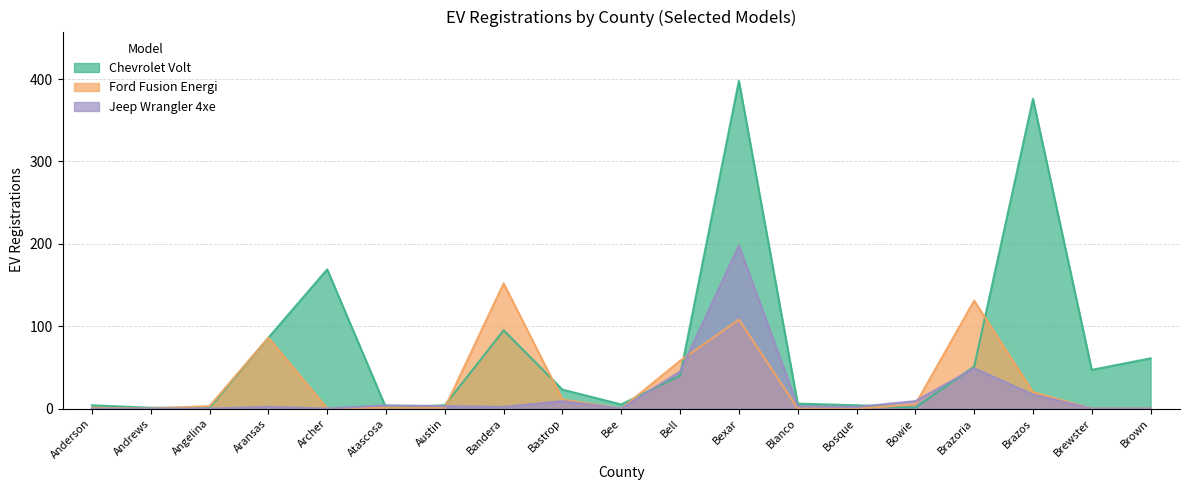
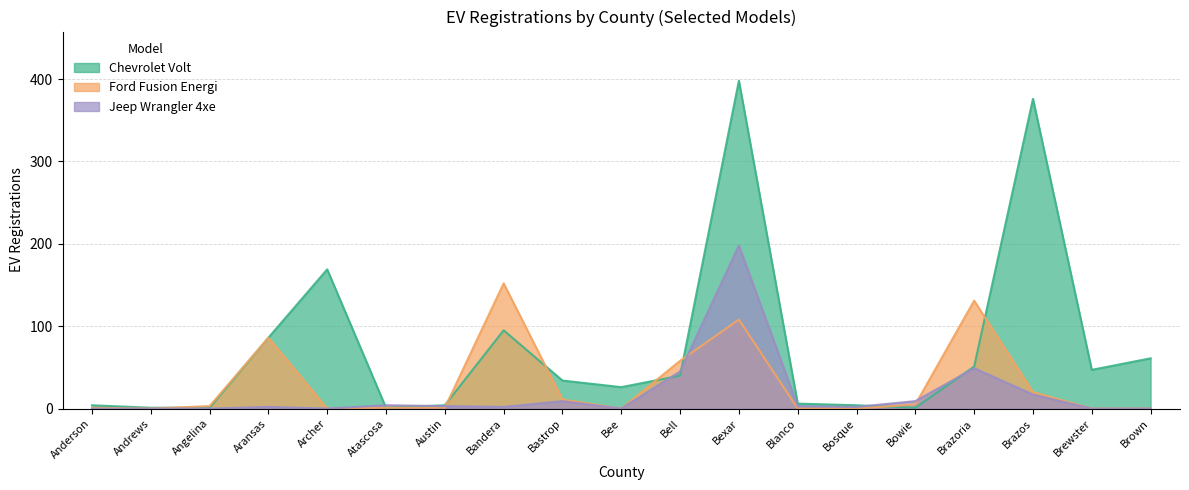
  {
    "Chevrolet Volt": {
      "Archer": 170,
      "Bandera": 100,
-     "Bastrop": 20,
-     "Bee": 10,
+     "Bastrop": 30,
+     "Bee": 30,
      "Bell": 40,
      "Bexar": 400,
      "Bowie": 0,
      "Brazos": 380,
      "Brewster": 50,
      "Brown": 60
    },
    "Ford Fusion Energi": {
      "Bandera": 150,
      "Bell": 60,
      "Bexar": 110,
      "Bowie": 10,
      "Brazoria": 130
    },
    "Jeep Wrangler 4xe": {
      "Aransas": 0,
      "Bandera": 0,
      "Bell": 50,
      "Bexar": 200,
      "Bowie": 10
    }
  }
